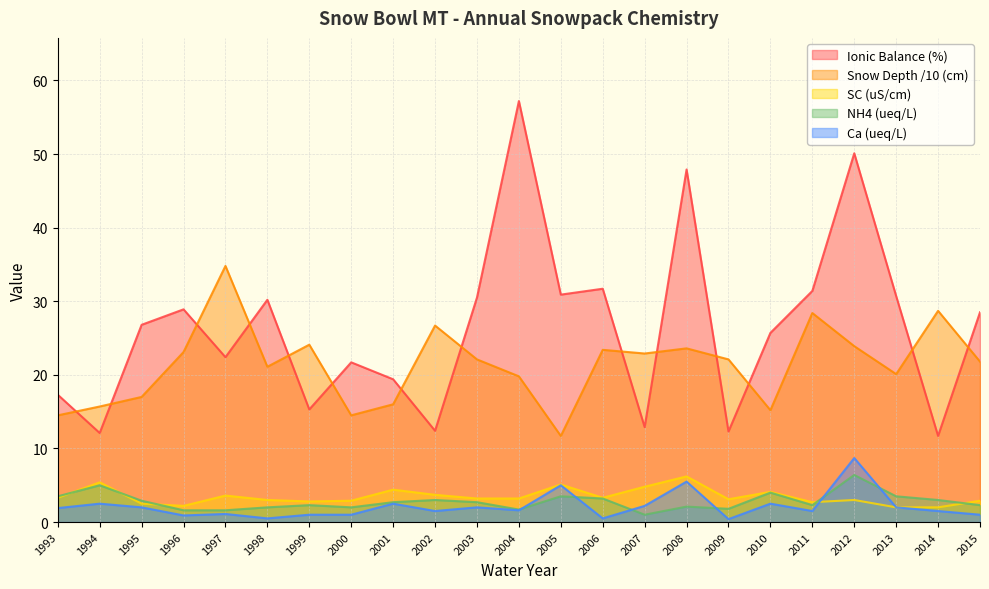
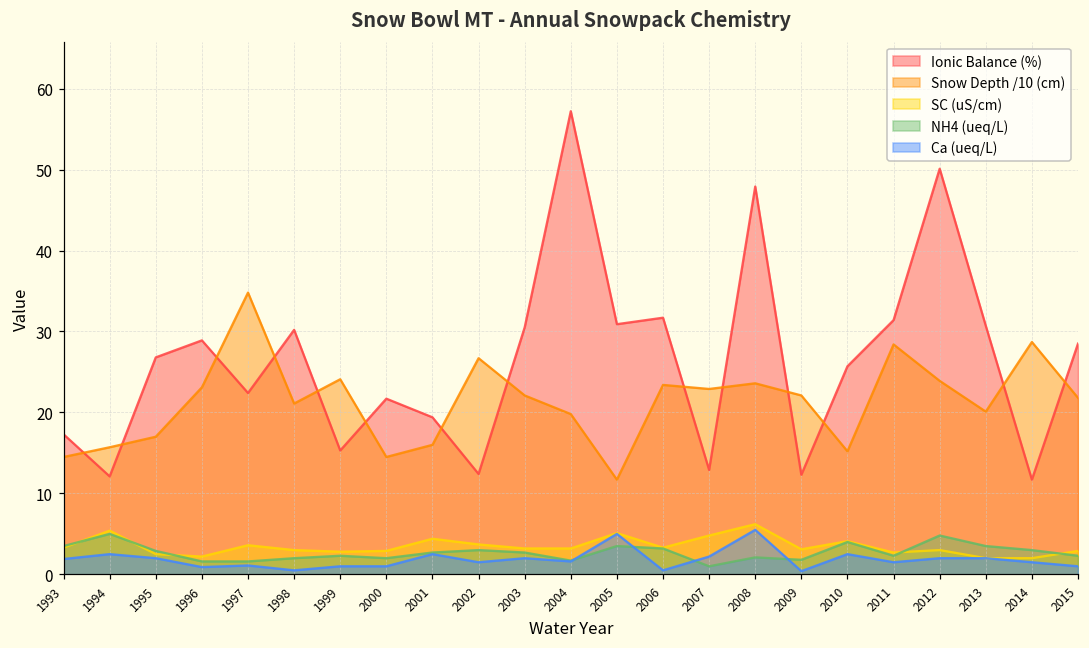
  {
    "Ionic Balance (%)": {
      "1993": 17,
      "1994": 12,
      "1995": 27,
      "1996": 29,
      "1997": 22,
      "1998": 30,
      "1999": 15,
      "2000": 22,
      "2001": 19,
      "2002": 12,
      "2003": 31,
      "2004": 57,
      "2005": 31,
      "2006": 32,
      "2007": 13,
      "2008": 48,
      "2009": 12,
      "2010": 26,
      "2011": 31,
      "2012": 50,
      "2013": 31,
      "2014": 12,
      "2015": 29
    },
    "NH4 (ueq/L)": {
      "1994": 5,
      "1995": 3,
      "1996": 2,
      "1997": 2,
      "1998": 2,
      "1999": 2,
      "2000": 2,
      "2002": 3,
      "2003": 3,
      "2005": 4,
      "2007": 1,
      "2008": 2,
      "2009": 2,
      "2011": 2,
-     "2012": 6,
+     "2012": 5,
      "2013": 4,
      "2014": 3,
      "2015": 2
    },
    "Ca (ueq/L)": {
      "1993": 2,
      "1994": 3,
      "1995": 2,
      "1996": 1,
      "1997": 1,
      "1998": 1,
      "1999": 1,
      "2000": 1,
      "2002": 2,
      "2003": 2,
      "2006": 1,
      "2007": 2,
      "2008": 6,
      "2009": 0,
      "2010": 3,
      "2011": 2,
-     "2012": 9,
+     "2012": 2,
      "2014": 2,
      "2015": 1
    }
  }
